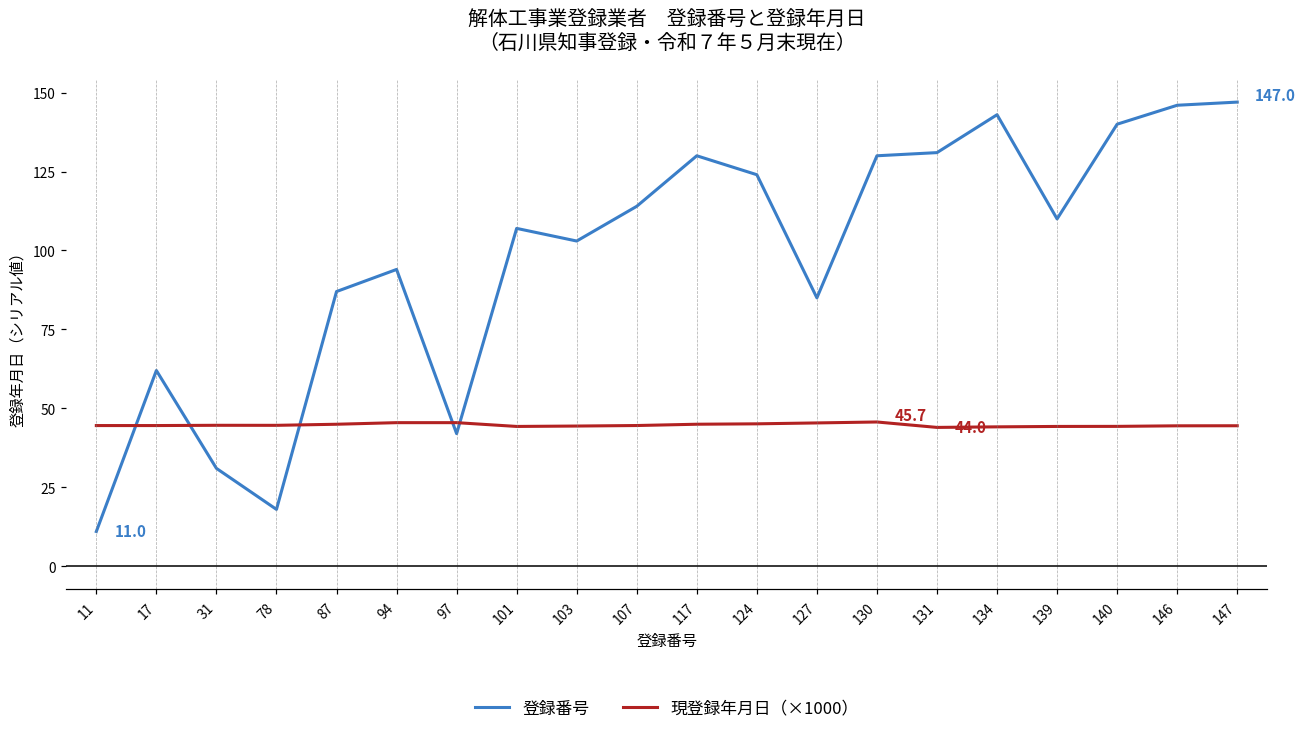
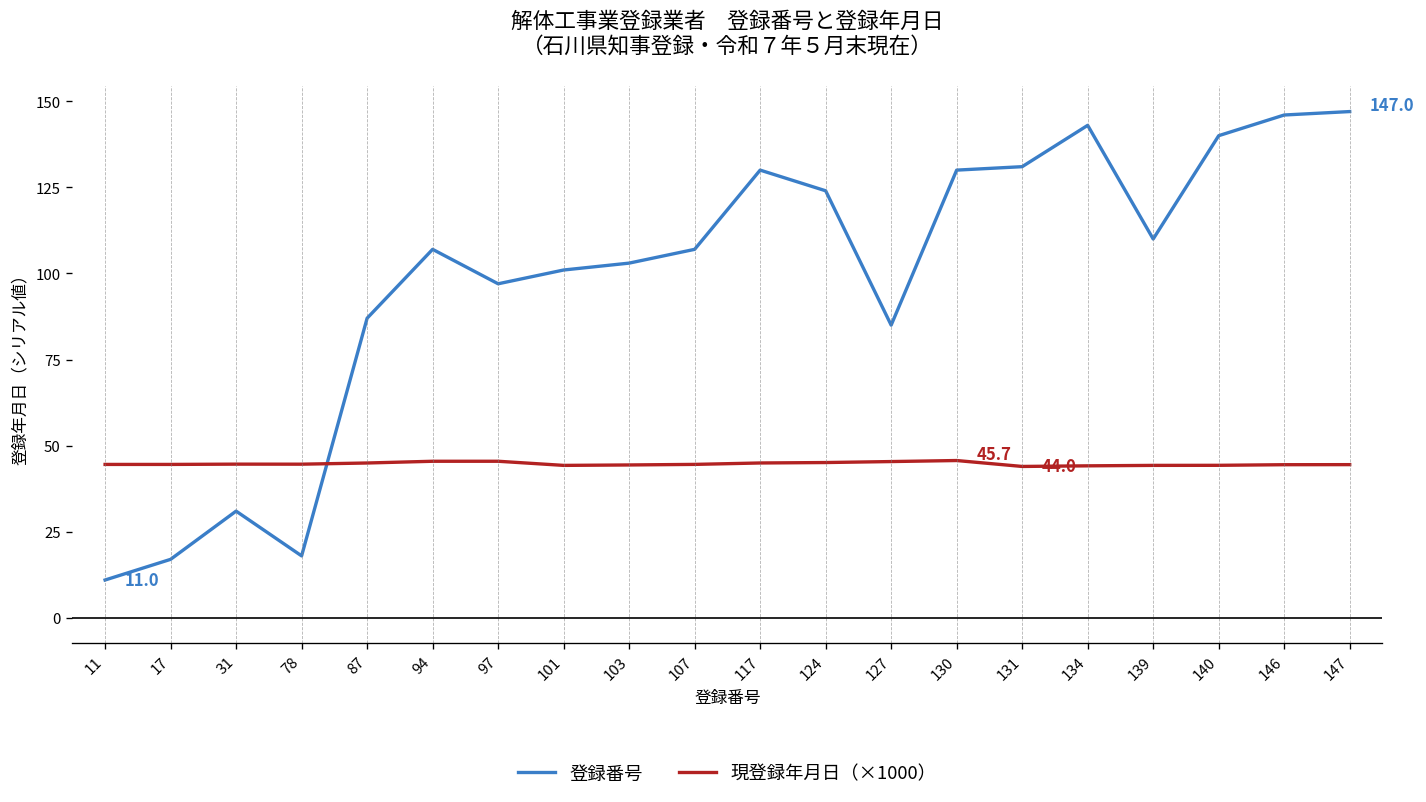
  {
    "登録番号": {
-     "17": 62,
+     "17": 17,
      "31": 31,
      "78": 18,
      "87": 87,
-     "94": 94,
-     "97": 42,
-     "101": 107,
+     "94": 107,
+     "97": 97,
+     "101": 101,
      "103": 103,
-     "107": 114,
+     "107": 107,
      "117": 130,
      "124": 124,
      "127": 85,
      "130": 130,
      "131": 131,
      "134": 143,
      "139": 110,
      "140": 140,
      "146": 146
    },
    "現登録年月日（×1000）": {
      "130": 45.7,
      "131": 44.0
    }
  }
